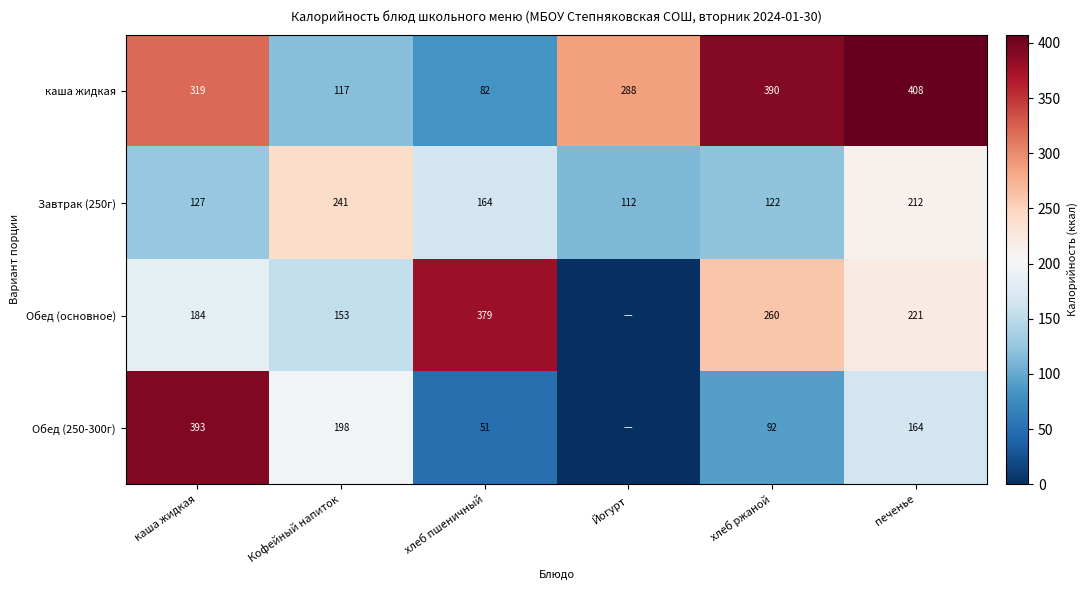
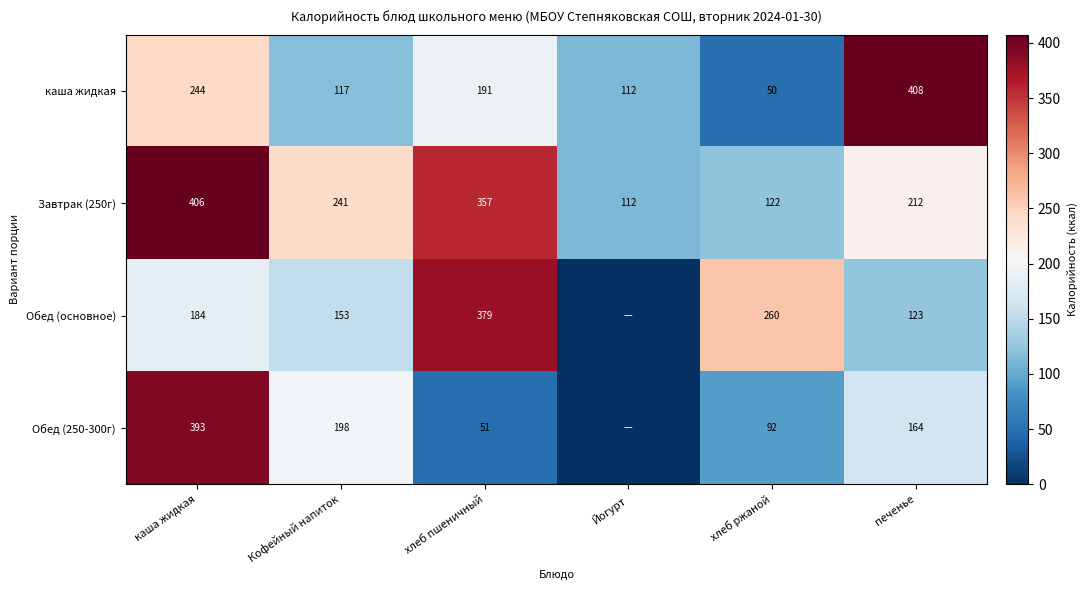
  {
    "каша жидкая": {
-     "каша жидкая": 319,
+     "каша жидкая": 244,
      "Кофейный напиток": 117,
-     "хлеб пшеничный": 82,
-     "Йогурт": 288,
-     "хлеб ржаной": 390,
+     "хлеб пшеничный": 191,
+     "Йогурт": 112,
+     "хлеб ржаной": 50,
      "печенье": 408
    },
    "Завтрак (250г)": {
-     "каша жидкая": 127,
+     "каша жидкая": 406,
      "Кофейный напиток": 241,
-     "хлеб пшеничный": 164,
+     "хлеб пшеничный": 357,
      "Йогурт": 112,
      "хлеб ржаной": 122,
      "печенье": 212
    },
    "Обед (основное)": {
      "каша жидкая": 184,
      "Кофейный напиток": 153,
      "хлеб пшеничный": 379,
      "хлеб ржаной": 260,
-     "печенье": 221
+     "печенье": 123
    },
    "Обед (250-300г)": {
      "каша жидкая": 393,
      "Кофейный напиток": 198,
      "хлеб пшеничный": 51,
      "хлеб ржаной": 92,
      "печенье": 164
    }
  }
